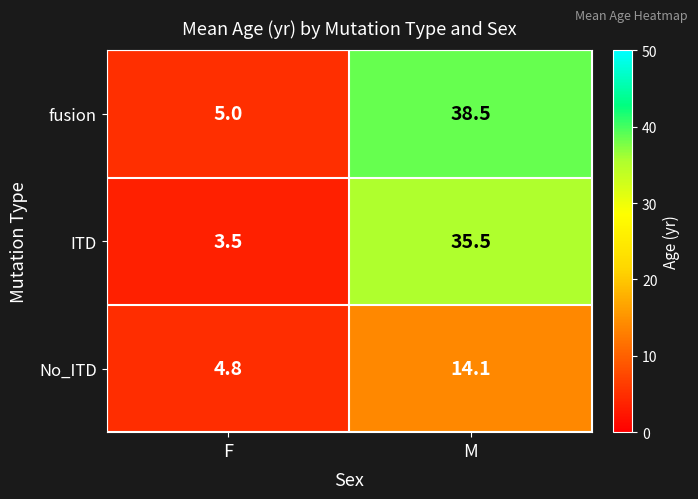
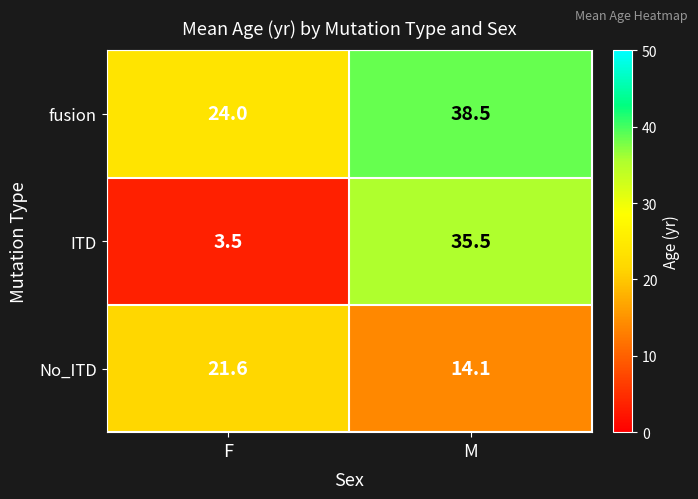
  {
    "fusion": {
-     "F": 5.0,
+     "F": 24.0,
      "M": 38.5
    },
    "ITD": {
      "F": 3.5,
      "M": 35.5
    },
    "No_ITD": {
-     "F": 4.8,
+     "F": 21.6,
      "M": 14.1
    }
  }
